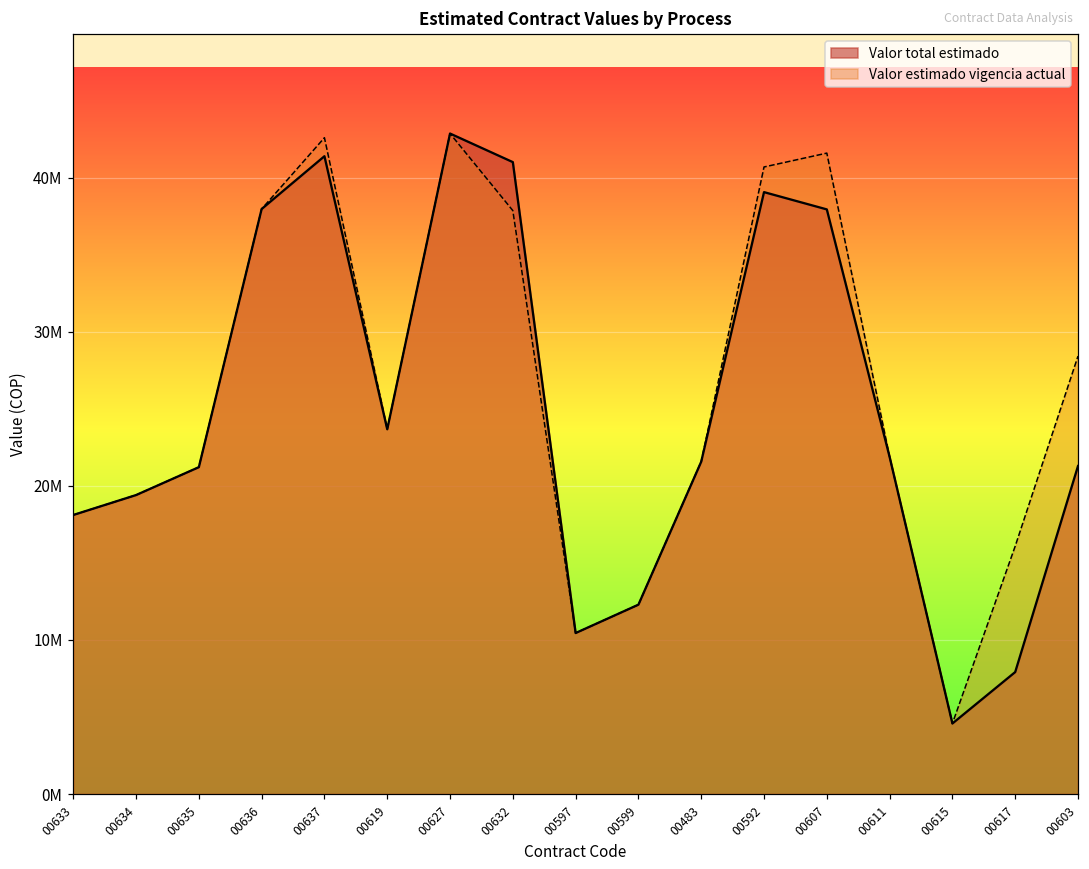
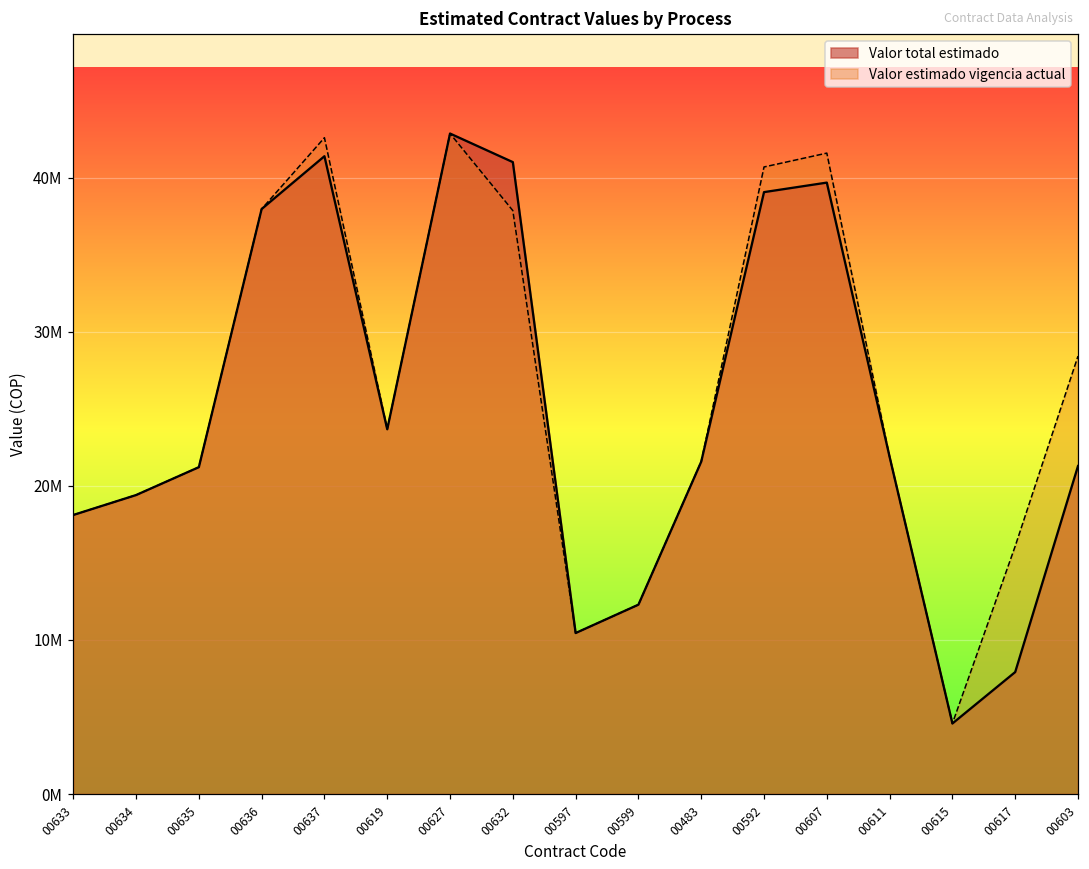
  {
    "Valor total estimado": {
      "00637": 41400000,
      "00632": 41000000,
      "00592": 39100000,
-     "00607": 37900000,
+     "00607": 39700000,
      "00617": 7900000,
      "00603": 21300000
    },
    "Valor estimado vigencia actual": {
      "00637": 42600000,
      "00632": 37900000,
      "00592": 40700000,
      "00607": 41600000,
      "00617": 16100000,
      "00603": 28400000
    }
  }
